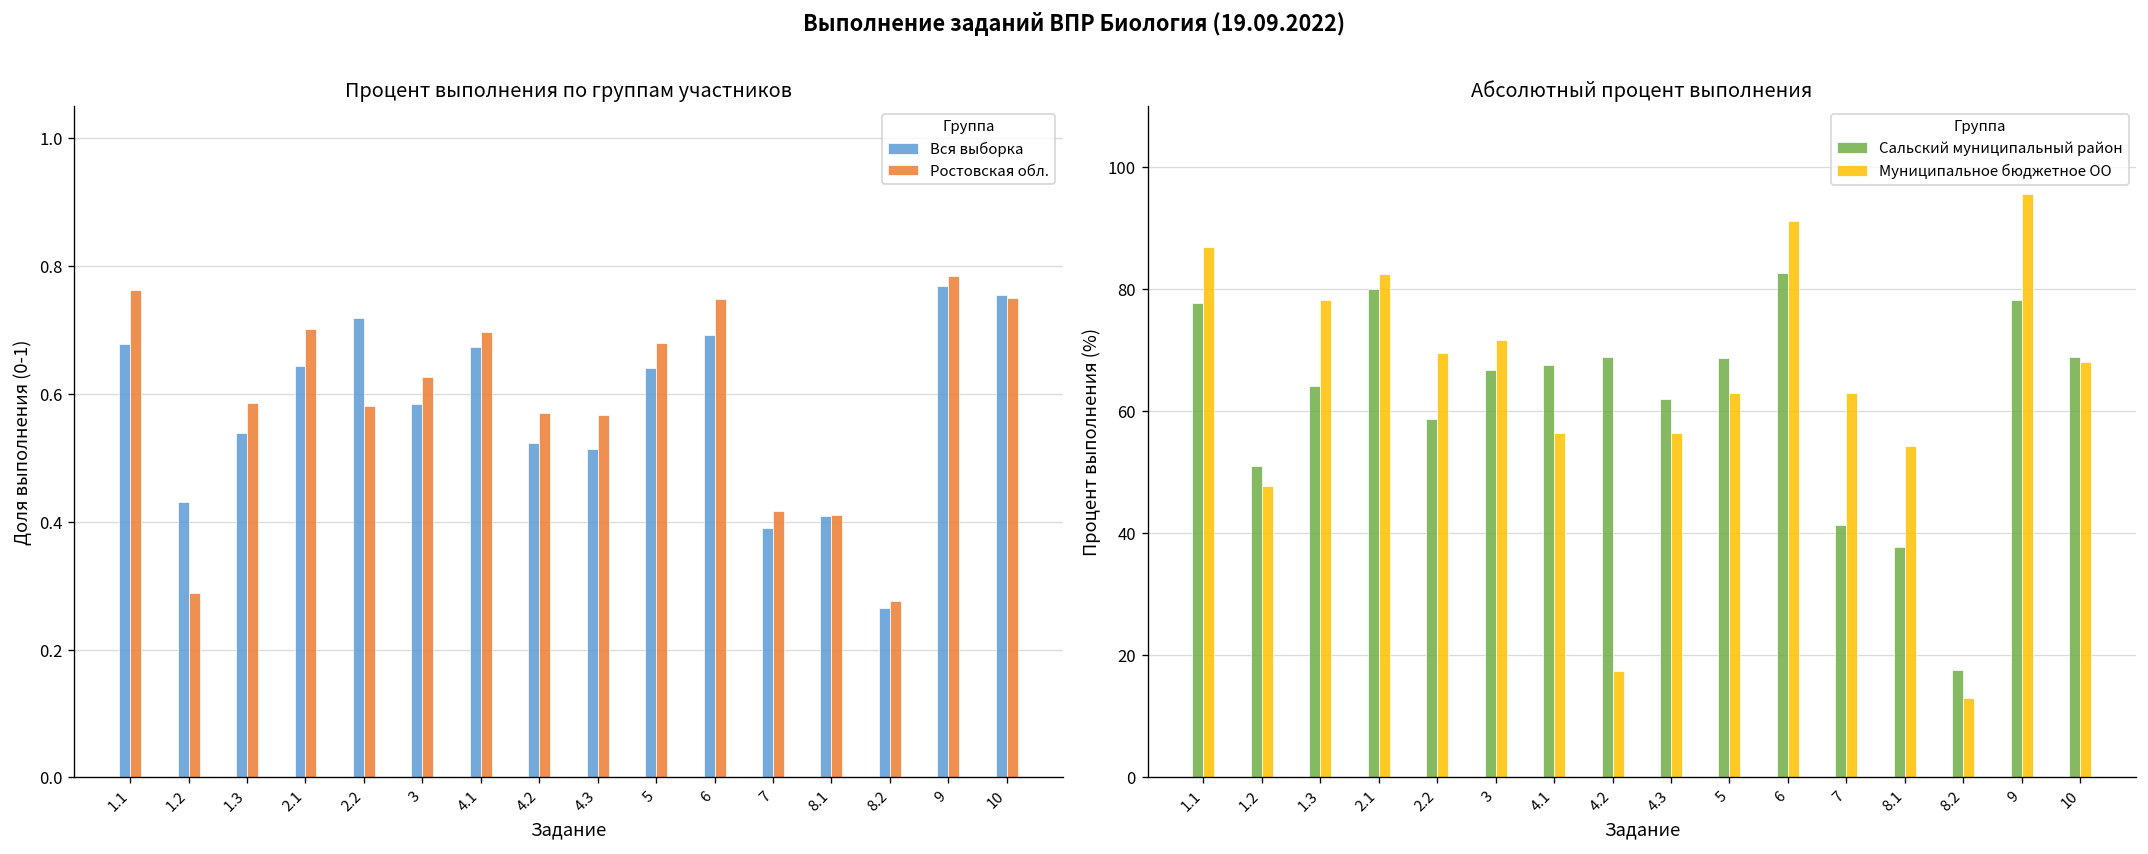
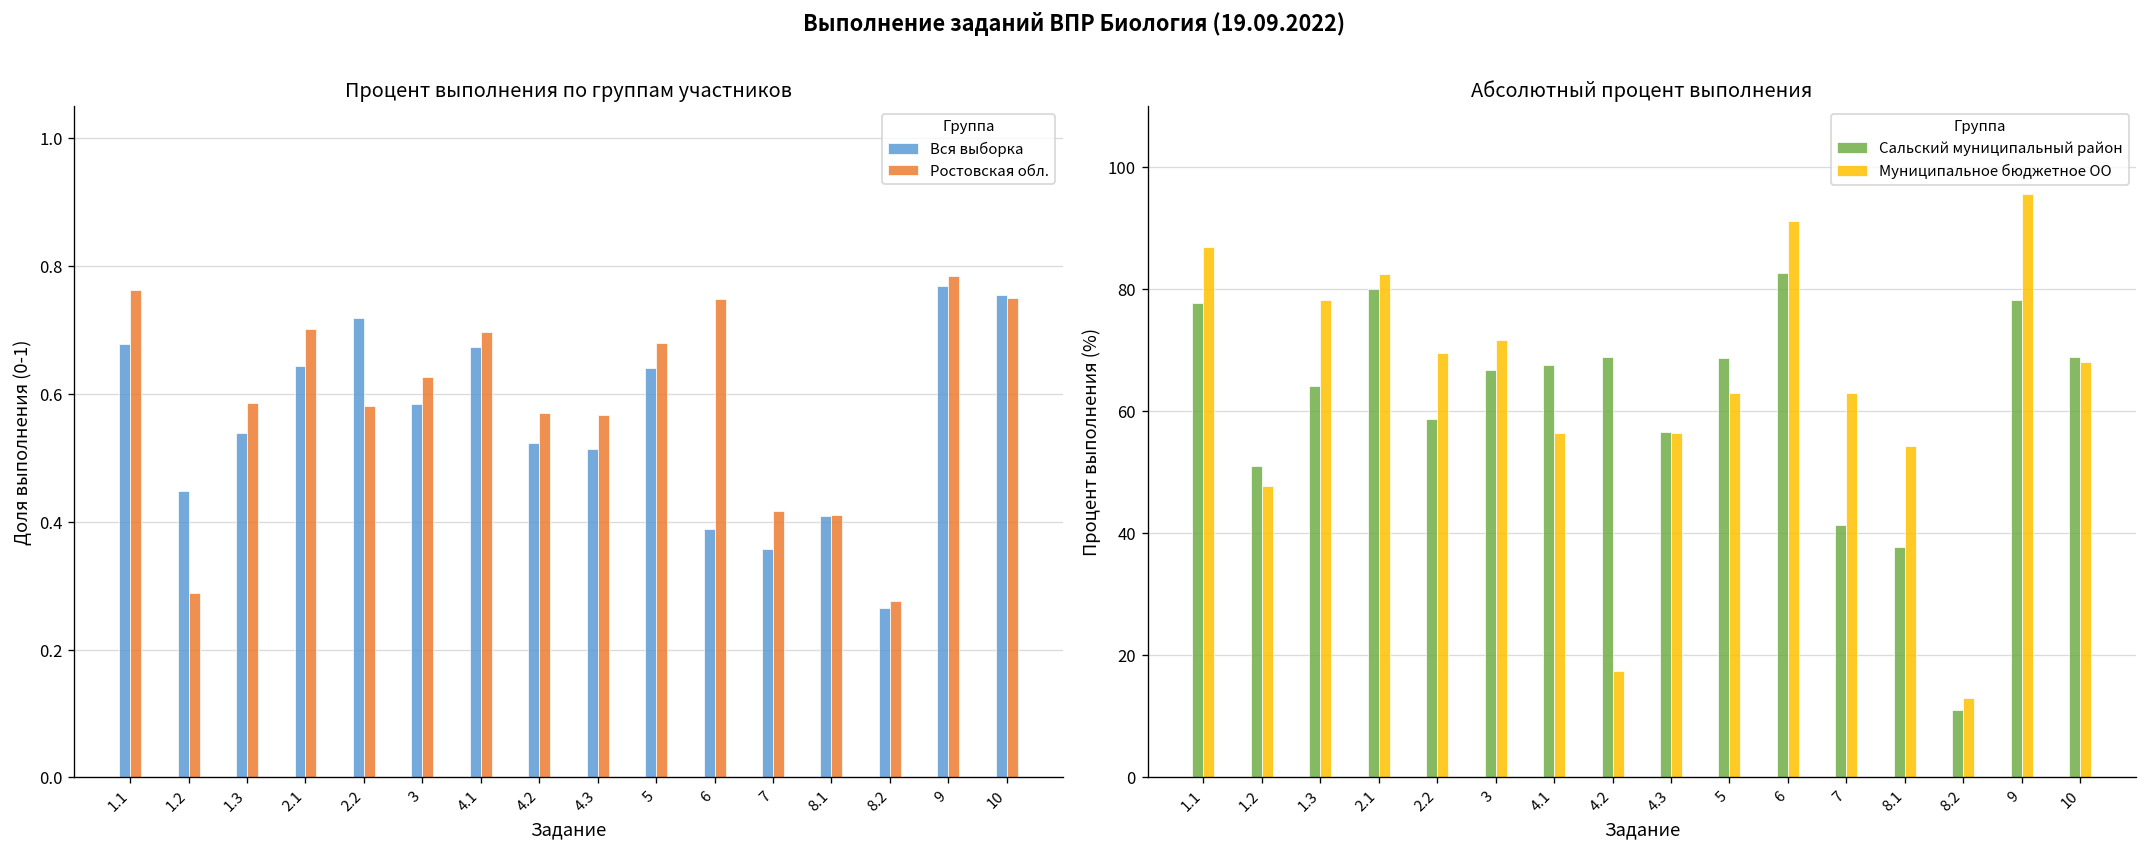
  {
    "Процент выполнения по группам участников": {
      "Вся выборка": {
        "1.1": 0.68,
-       "1.2": 0.43,
+       "1.2": 0.45,
        "1.3": 0.54,
        "2.1": 0.64,
        "2.2": 0.72,
        "3": 0.58,
        "4.1": 0.67,
        "4.2": 0.52,
        "4.3": 0.51,
        "5": 0.64,
-       "6": 0.69,
-       "7": 0.39,
+       "6": 0.39,
+       "7": 0.36,
        "8.1": 0.41,
        "8.2": 0.27,
        "9": 0.77,
        "10": 0.76
      },
      "Ростовская обл.": {
        "1.1": 0.76,
        "1.2": 0.29,
        "1.3": 0.59,
        "2.1": 0.70,
        "2.2": 0.58,
        "3": 0.63,
        "4.1": 0.70,
        "4.2": 0.57,
        "4.3": 0.57,
        "5": 0.68,
        "6": 0.75,
        "7": 0.42,
        "8.1": 0.41,
        "8.2": 0.28,
        "9": 0.79,
        "10": 0.75
      }
    },
    "Абсолютный процент выполнения": {
      "Сальский муниципальный район": {
        "1.1": 78,
        "1.2": 51,
        "1.3": 64,
        "2.1": 80,
        "2.2": 59,
        "3": 67,
        "4.1": 68,
        "4.2": 69,
-       "4.3": 62,
+       "4.3": 57,
        "5": 69,
        "6": 83,
        "7": 41,
        "8.1": 38,
-       "8.2": 18,
+       "8.2": 11,
        "9": 78,
        "10": 69
      },
      "Муниципальное бюджетное ОО": {
        "1.1": 87,
        "1.2": 48,
        "1.3": 78,
        "2.1": 83,
        "2.2": 70,
        "3": 72,
        "4.1": 57,
        "4.2": 17,
        "4.3": 57,
        "5": 63,
        "6": 91,
        "7": 63,
        "8.1": 54,
        "8.2": 13,
        "9": 96,
        "10": 68
      }
    }
  }
